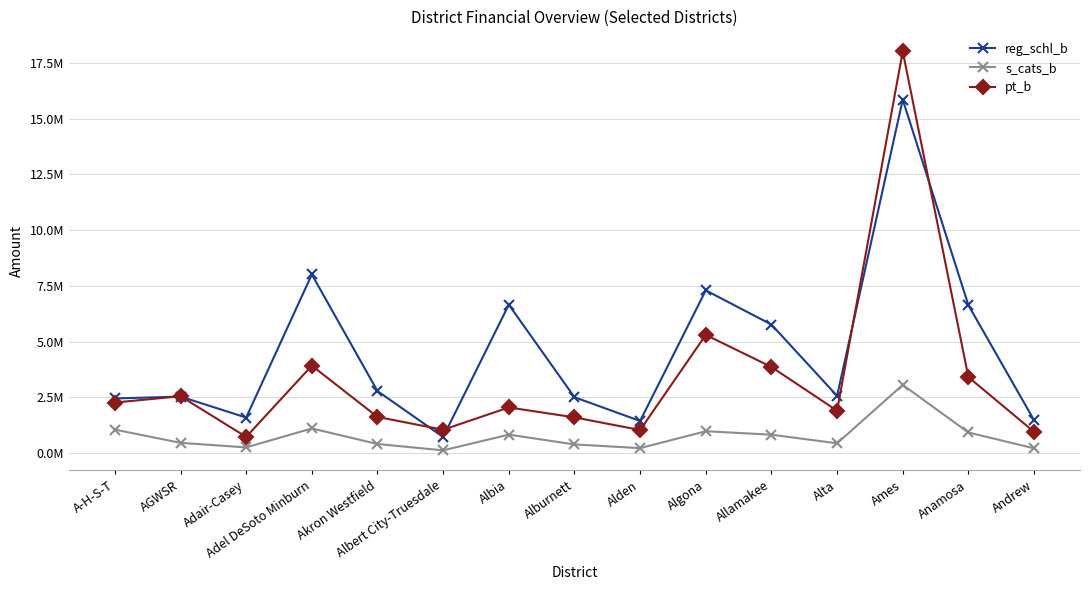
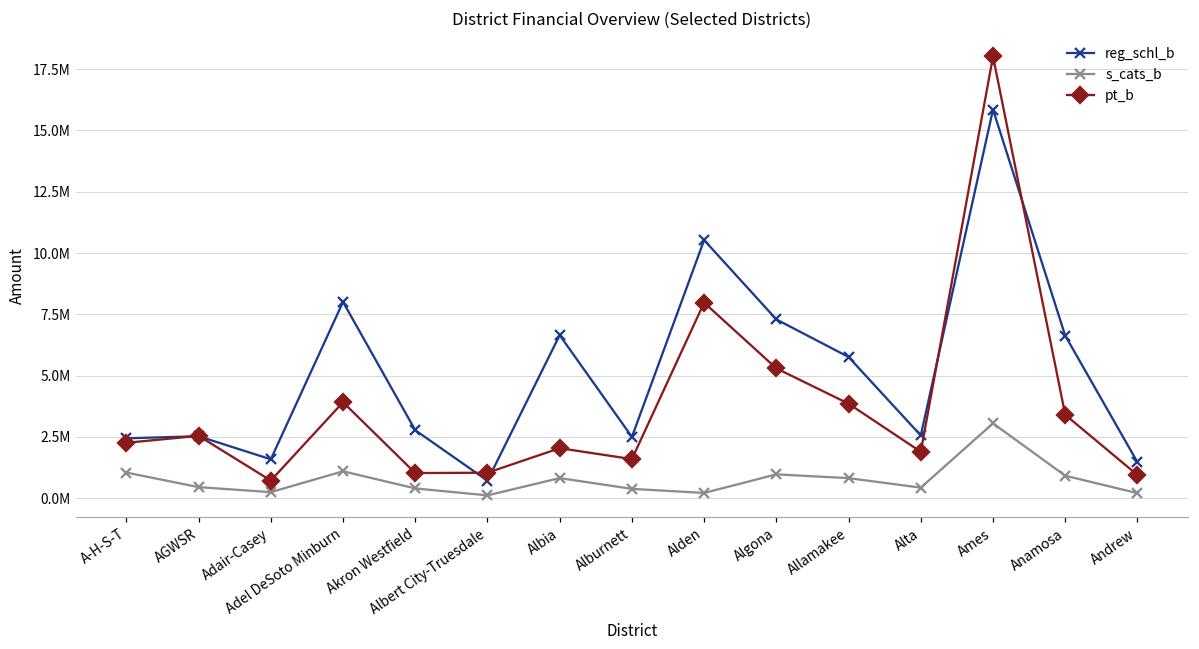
  {
    "reg_schl_b": {
      "A-H-S-T": 2400000,
      "Adair-Casey": 1600000,
      "Adel DeSoto Minburn": 8000000,
      "Akron Westfield": 2800000,
      "Albert City-Truesdale": 700000,
      "Albia": 6700000,
      "Alburnett": 2500000,
-     "Alden": 1400000,
+     "Alden": 10500000,
      "Algona": 7300000,
      "Allamakee": 5800000,
      "Alta": 2600000,
      "Ames": 15900000,
      "Anamosa": 6600000,
      "Andrew": 1500000
    },
    "s_cats_b": {
      "A-H-S-T": 1000000,
      "AGWSR": 500000,
      "Adair-Casey": 200000,
      "Adel DeSoto Minburn": 1100000,
      "Akron Westfield": 400000,
      "Albert City-Truesdale": 100000,
      "Albia": 800000,
      "Alburnett": 400000,
      "Alden": 200000,
      "Algona": 1000000,
      "Allamakee": 800000,
      "Alta": 400000,
      "Ames": 3100000,
      "Anamosa": 900000,
      "Andrew": 200000
    },
    "pt_b": {
      "A-H-S-T": 2300000,
      "Adair-Casey": 700000,
      "Adel DeSoto Minburn": 3900000,
-     "Akron Westfield": 1600000,
+     "Akron Westfield": 1000000,
      "Albert City-Truesdale": 1000000,
      "Albia": 2000000,
      "Alburnett": 1600000,
-     "Alden": 1000000,
+     "Alden": 8000000,
      "Algona": 5300000,
      "Allamakee": 3900000,
      "Alta": 1900000,
      "Ames": 18000000,
      "Anamosa": 3400000,
      "Andrew": 900000
    }
  }
